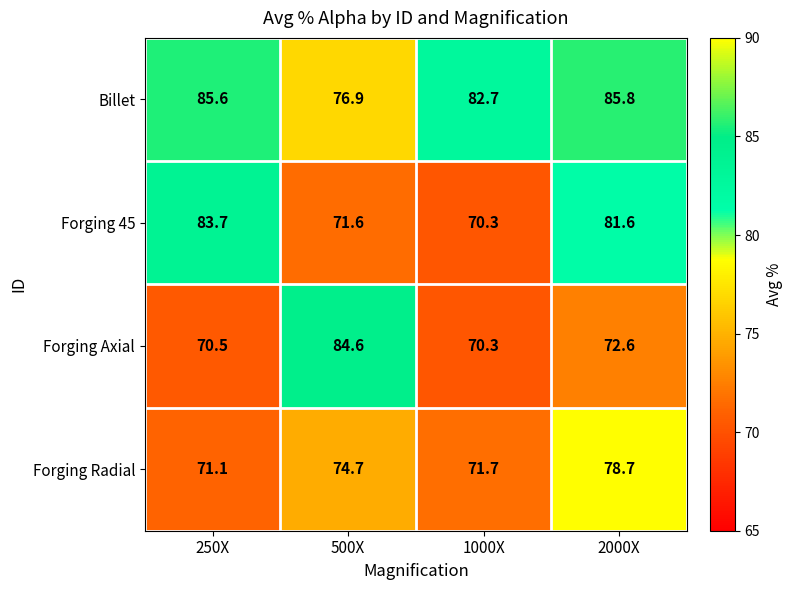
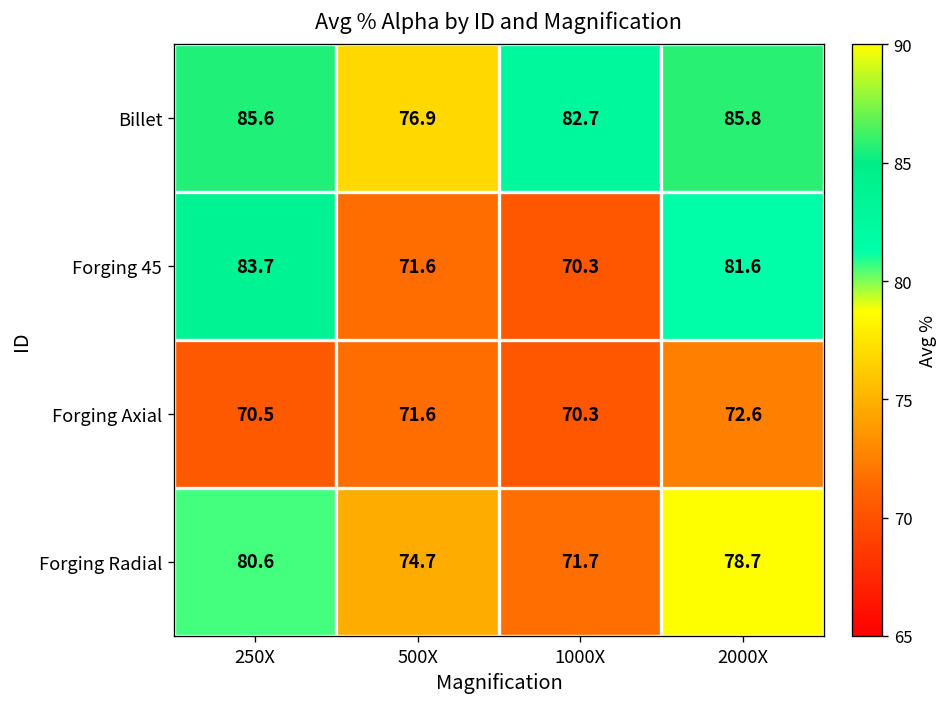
  {
    "Billet": {
      "250X": 85.6,
      "500X": 76.9,
      "1000X": 82.7,
      "2000X": 85.8
    },
    "Forging 45": {
      "250X": 83.7,
      "500X": 71.6,
      "1000X": 70.3,
      "2000X": 81.6
    },
    "Forging Axial": {
      "250X": 70.5,
-     "500X": 84.6,
+     "500X": 71.6,
      "1000X": 70.3,
      "2000X": 72.6
    },
    "Forging Radial": {
-     "250X": 71.1,
+     "250X": 80.6,
      "500X": 74.7,
      "1000X": 71.7,
      "2000X": 78.7
    }
  }
